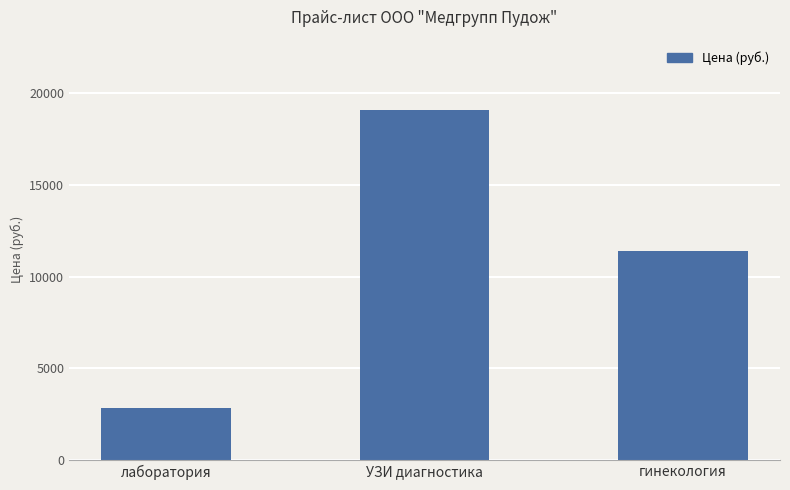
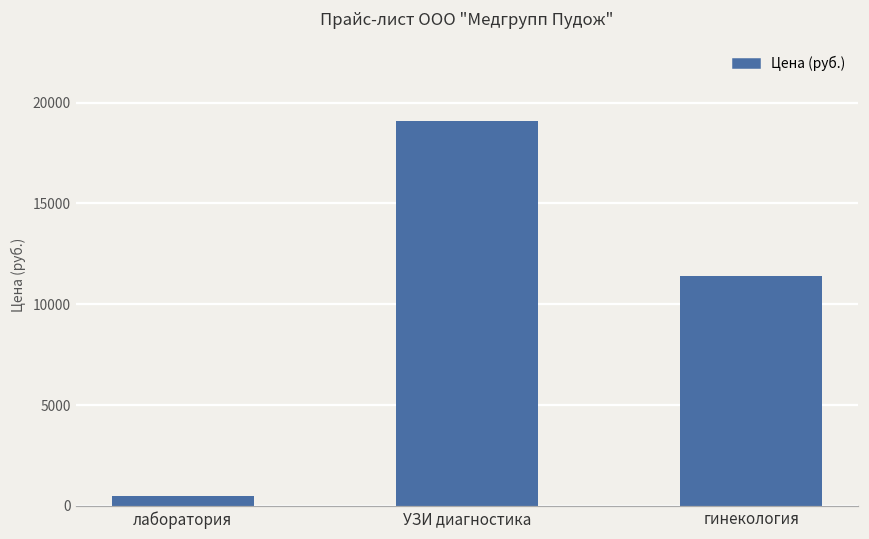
  {
-   "лаборатория": 2800,
+   "лаборатория": 500,
    "УЗИ диагностика": 19100,
    "гинекология": 11400
  }
